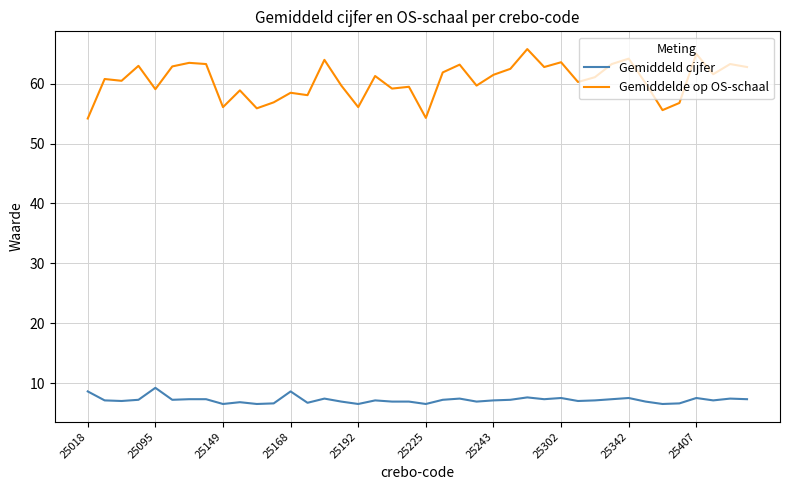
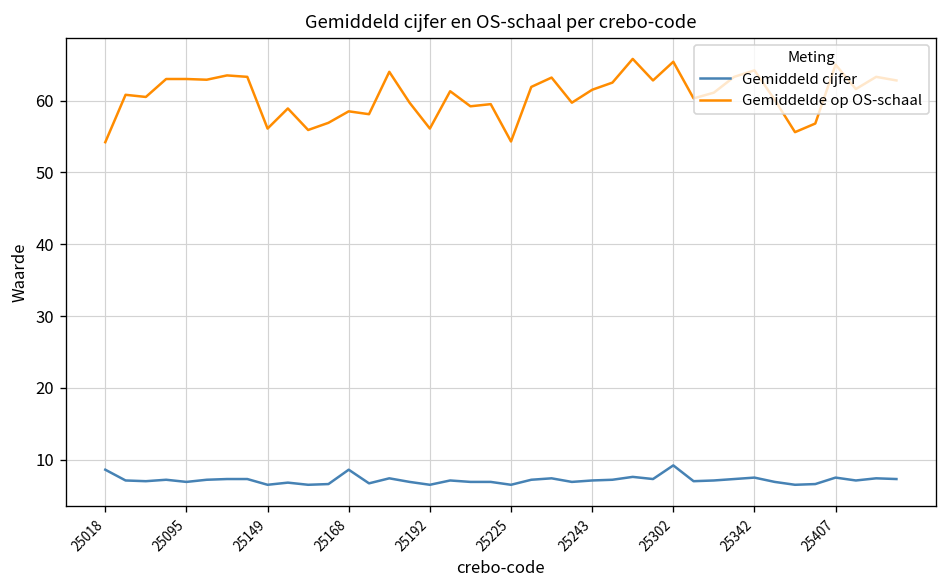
  {
    "Gemiddeld cijfer": {
      "25018": 9,
-     "25095": 9,
+     "25095": 7,
      "25149": 7,
      "25168": 9,
      "25192": 7,
      "25225": 7,
      "25243": 7,
-     "25302": 8,
+     "25302": 9,
      "25342": 8,
      "25407": 8
    },
    "Gemiddelde op OS-schaal": {
      "25018": 54,
-     "25095": 59,
+     "25095": 63,
      "25149": 56,
      "25168": 59,
      "25192": 56,
      "25225": 54,
      "25243": 62,
-     "25302": 64
+     "25302": 65
    }
  }
